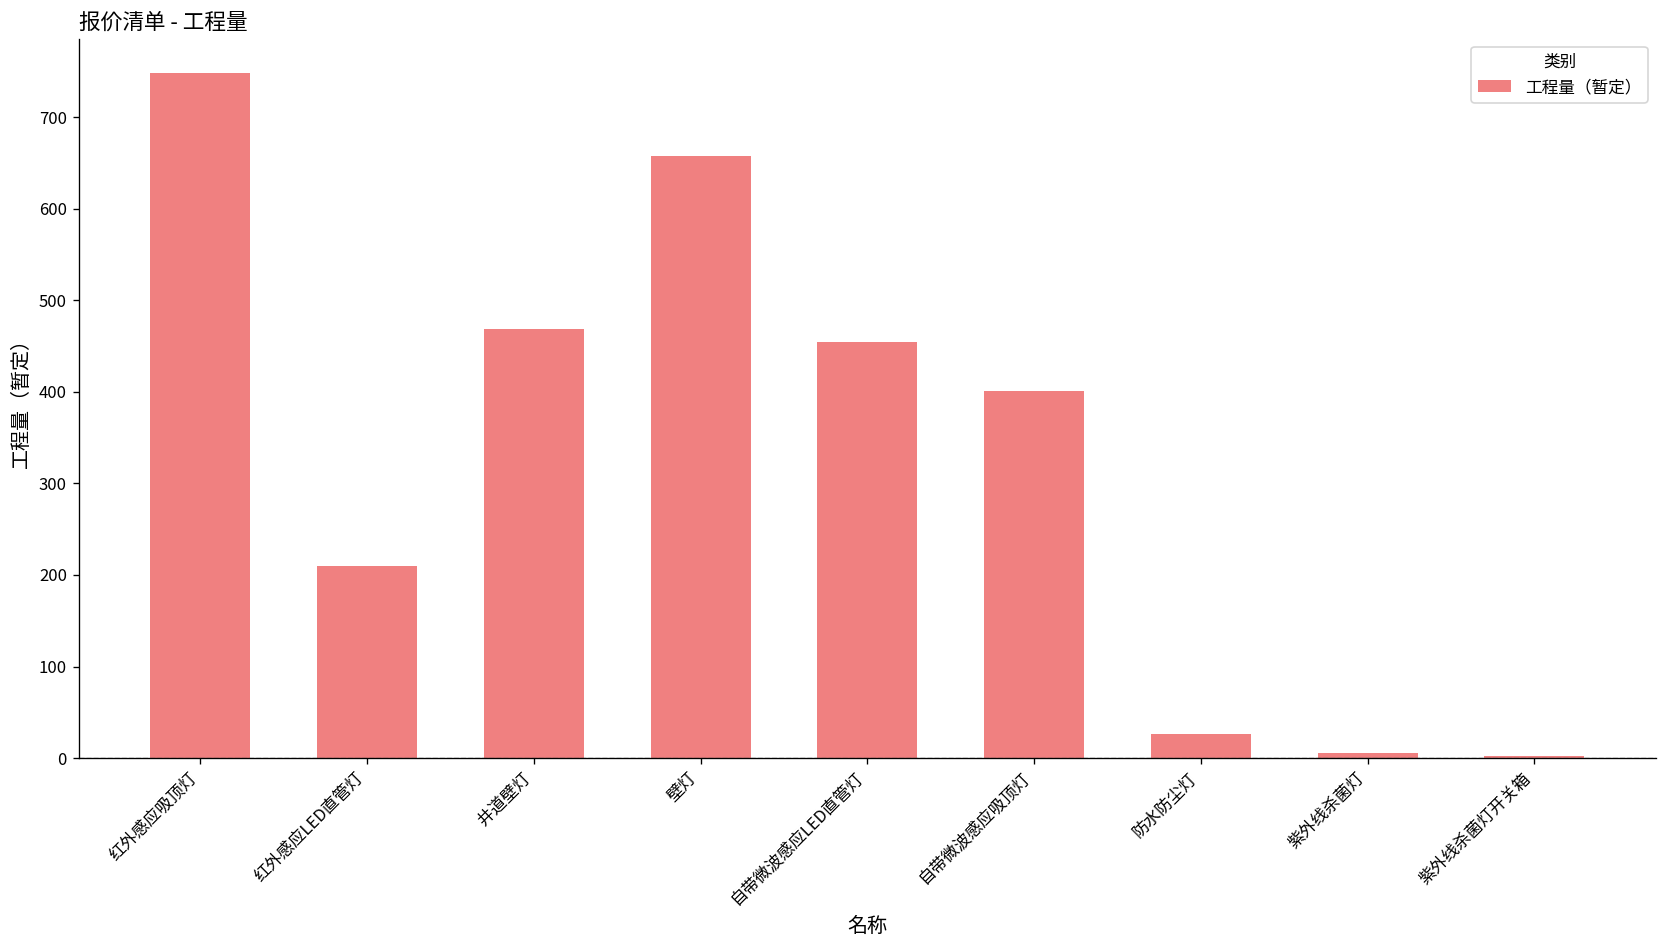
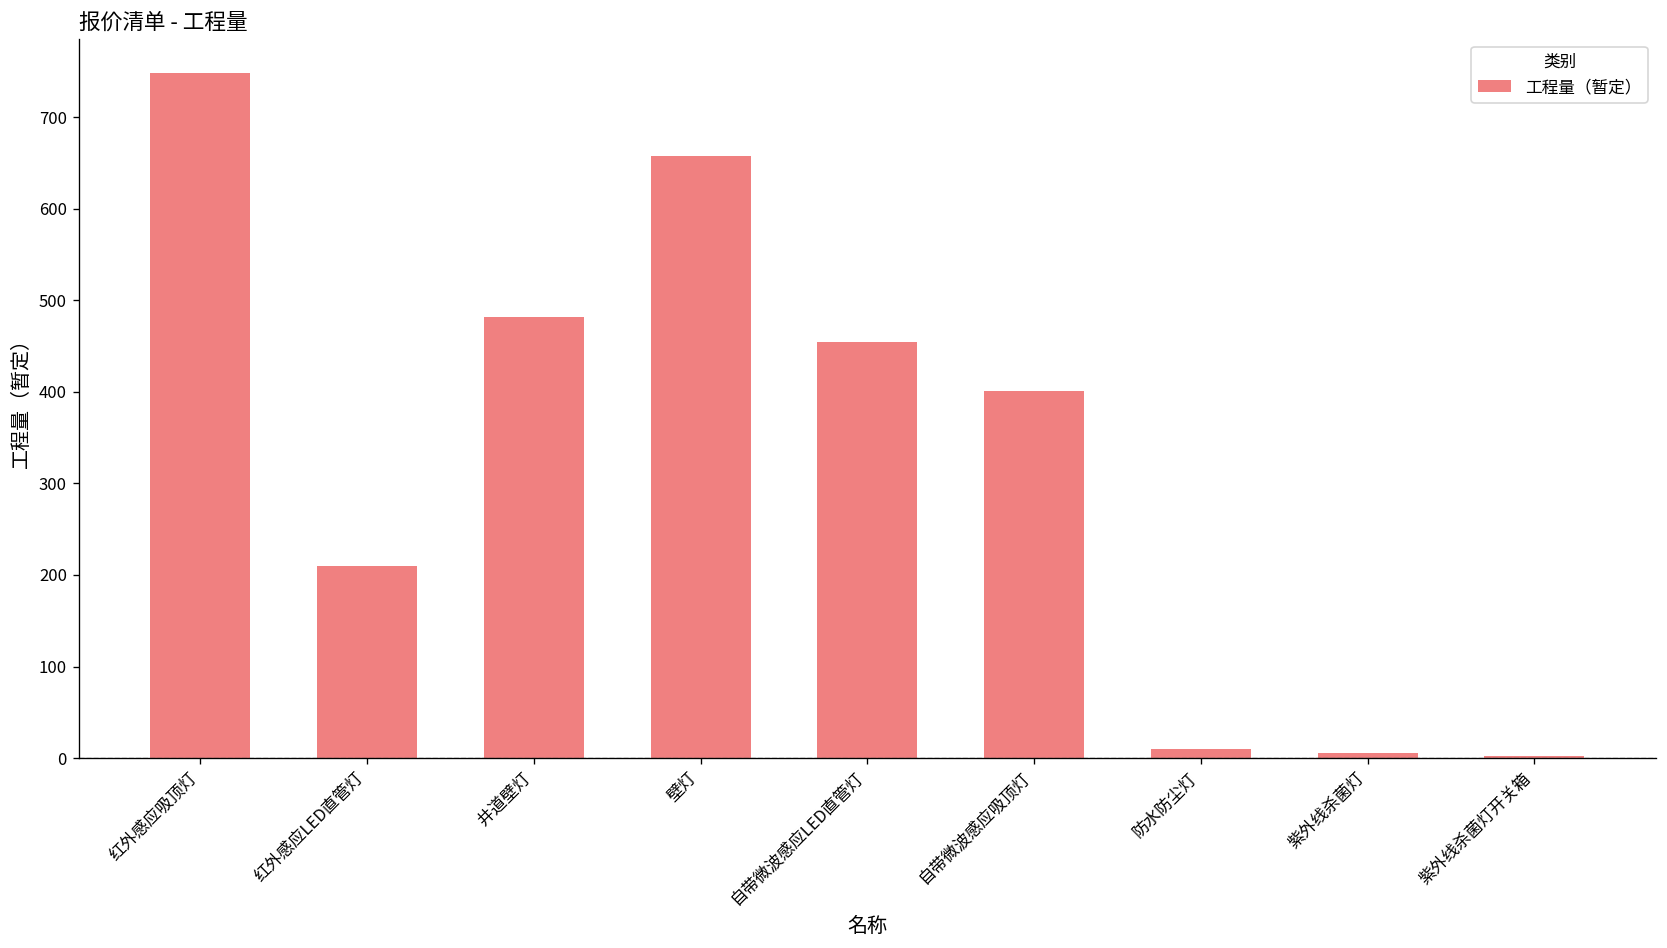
  {
    "红外感应吸顶灯": 750,
    "红外感应LED直管灯": 210,
-   "井道壁灯": 470,
+   "井道壁灯": 480,
    "壁灯": 660,
    "自带微波感应LED直管灯": 450,
    "自带微波感应吸顶灯": 400,
-   "防水防尘灯": 30,
+   "防水防尘灯": 10,
    "紫外线杀菌灯": 10
  }
